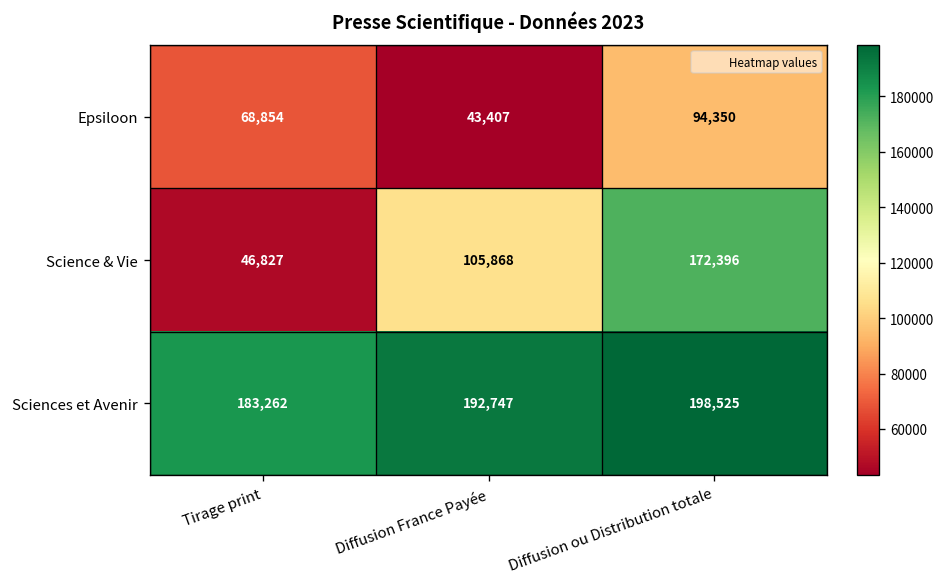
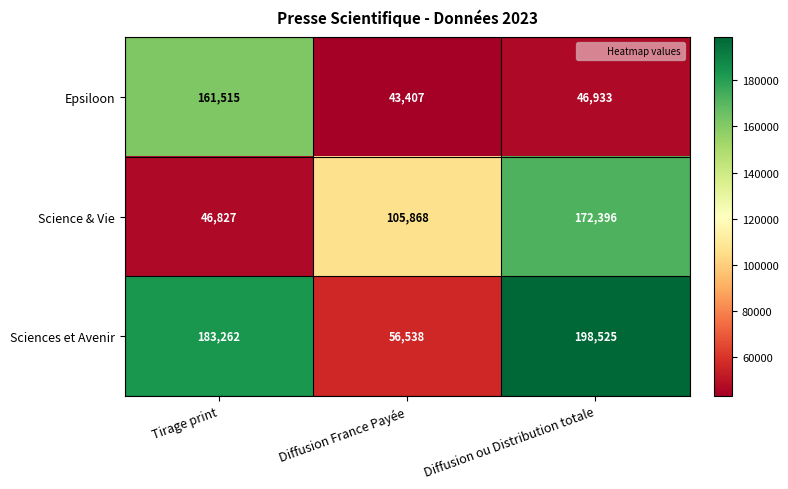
  {
    "Epsiloon": {
-     "Tirage print": "68,854",
+     "Tirage print": "161,515",
      "Diffusion France Payée": "43,407",
-     "Diffusion ou Distribution totale": "94,350"
+     "Diffusion ou Distribution totale": "46,933"
    },
    "Science & Vie": {
      "Tirage print": "46,827",
      "Diffusion France Payée": "105,868",
      "Diffusion ou Distribution totale": "172,396"
    },
    "Sciences et Avenir": {
      "Tirage print": "183,262",
-     "Diffusion France Payée": "192,747",
+     "Diffusion France Payée": "56,538",
      "Diffusion ou Distribution totale": "198,525"
    }
  }
